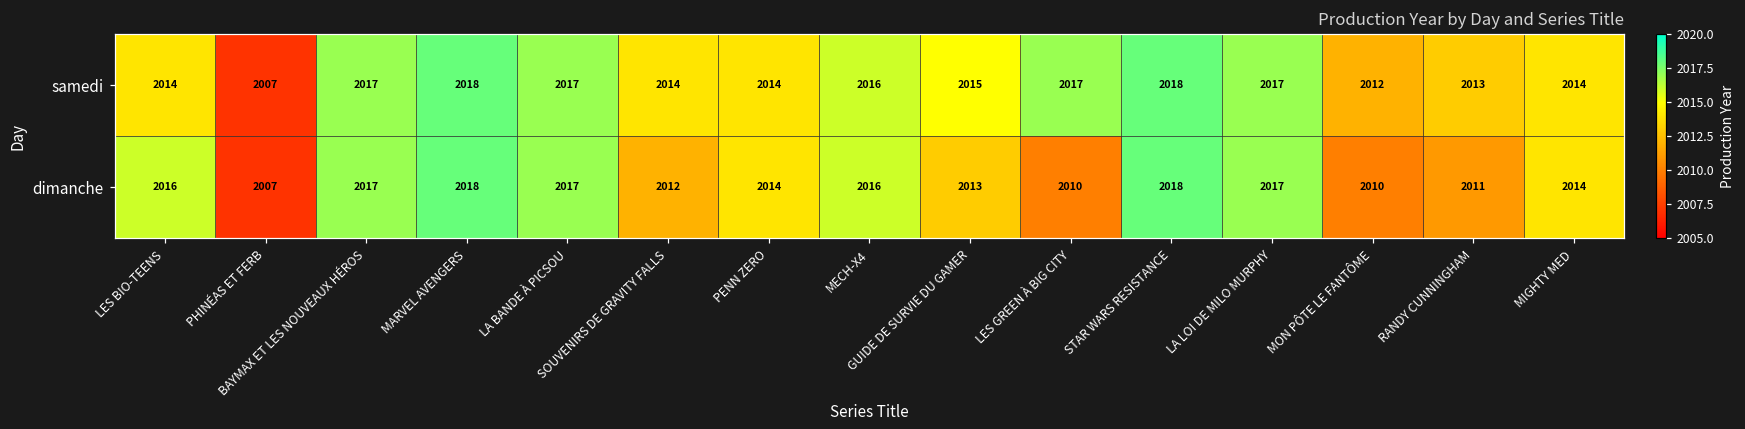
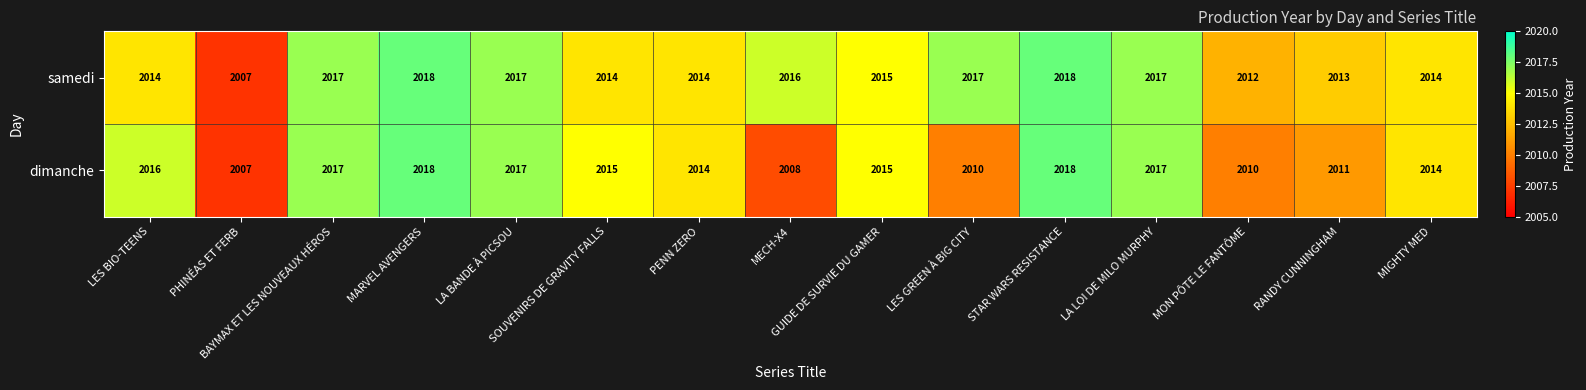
  {
    "samedi": {
      "LES BIO-TEENS": 2014,
      "PHINÉAS ET FERB": 2007,
      "BAYMAX ET LES NOUVEAUX HÉROS": 2017,
      "MARVEL AVENGERS": 2018,
      "LA BANDE À PICSOU": 2017,
      "SOUVENIRS DE GRAVITY FALLS": 2014,
      "PENN ZERO": 2014,
      "MECH-X4": 2016,
      "GUIDE DE SURVIE DU GAMER": 2015,
      "LES GREEN À BIG CITY": 2017,
      "STAR WARS RESISTANCE": 2018,
      "LA LOI DE MILO MURPHY": 2017,
      "MON PÔTE LE FANTÔME": 2012,
      "RANDY CUNNINGHAM": 2013,
      "MIGHTY MED": 2014
    },
    "dimanche": {
      "LES BIO-TEENS": 2016,
      "PHINÉAS ET FERB": 2007,
      "BAYMAX ET LES NOUVEAUX HÉROS": 2017,
      "MARVEL AVENGERS": 2018,
      "LA BANDE À PICSOU": 2017,
-     "SOUVENIRS DE GRAVITY FALLS": 2012,
+     "SOUVENIRS DE GRAVITY FALLS": 2015,
      "PENN ZERO": 2014,
-     "MECH-X4": 2016,
-     "GUIDE DE SURVIE DU GAMER": 2013,
+     "MECH-X4": 2008,
+     "GUIDE DE SURVIE DU GAMER": 2015,
      "LES GREEN À BIG CITY": 2010,
      "STAR WARS RESISTANCE": 2018,
      "LA LOI DE MILO MURPHY": 2017,
      "MON PÔTE LE FANTÔME": 2010,
      "RANDY CUNNINGHAM": 2011,
      "MIGHTY MED": 2014
    }
  }
